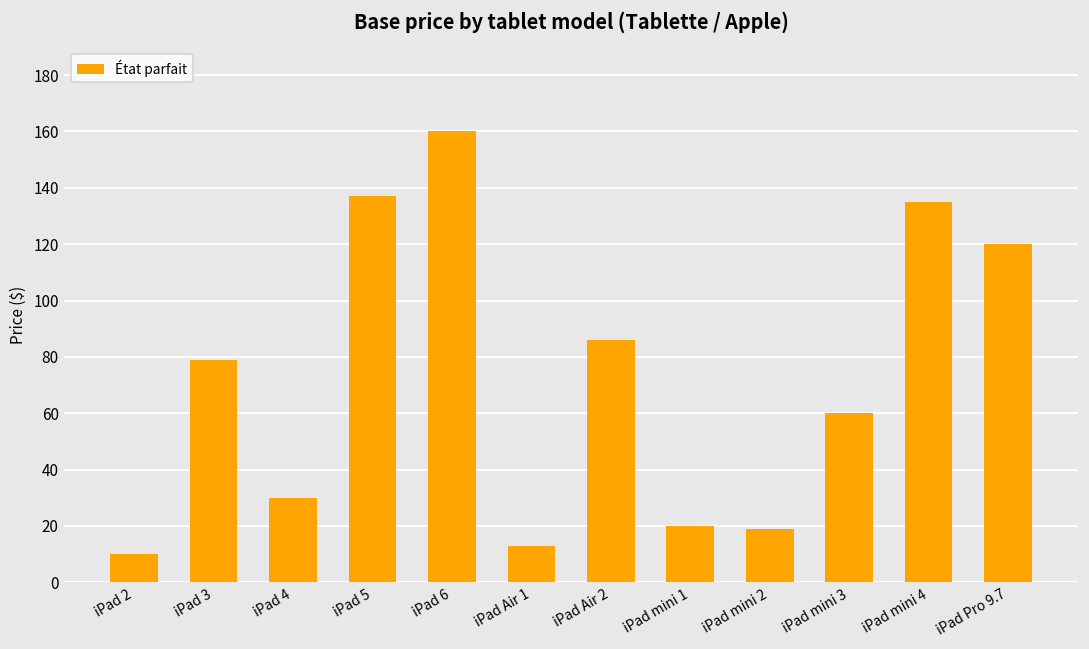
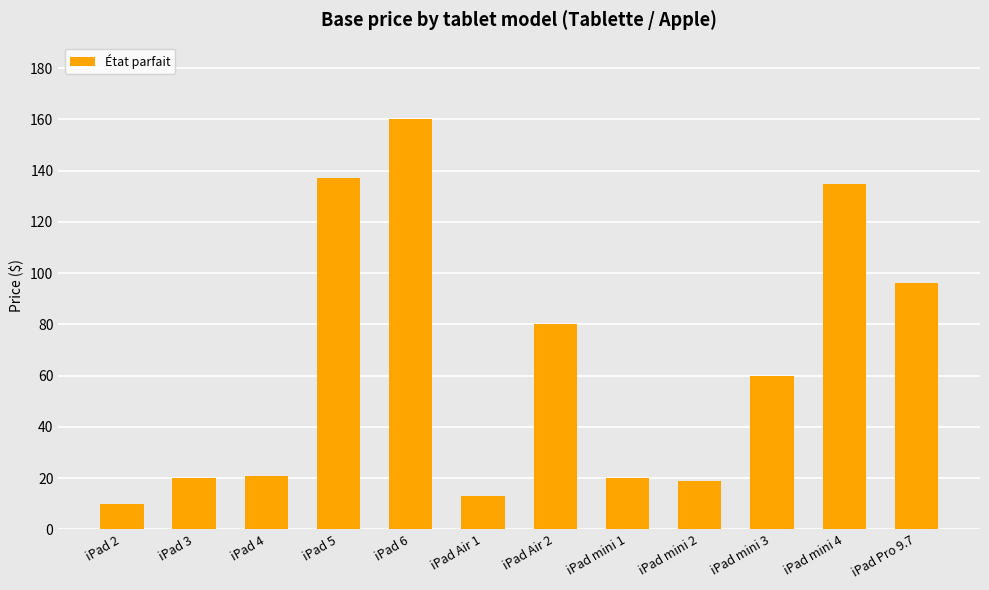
  {
    "iPad 2": 10,
-   "iPad 3": 79,
-   "iPad 4": 30,
+   "iPad 3": 20,
+   "iPad 4": 21,
    "iPad 5": 137,
    "iPad 6": 160,
    "iPad Air 1": 13,
-   "iPad Air 2": 86,
+   "iPad Air 2": 80,
    "iPad mini 1": 20,
    "iPad mini 2": 19,
    "iPad mini 3": 60,
    "iPad mini 4": 135,
-   "iPad Pro 9.7": 120
+   "iPad Pro 9.7": 96
  }
